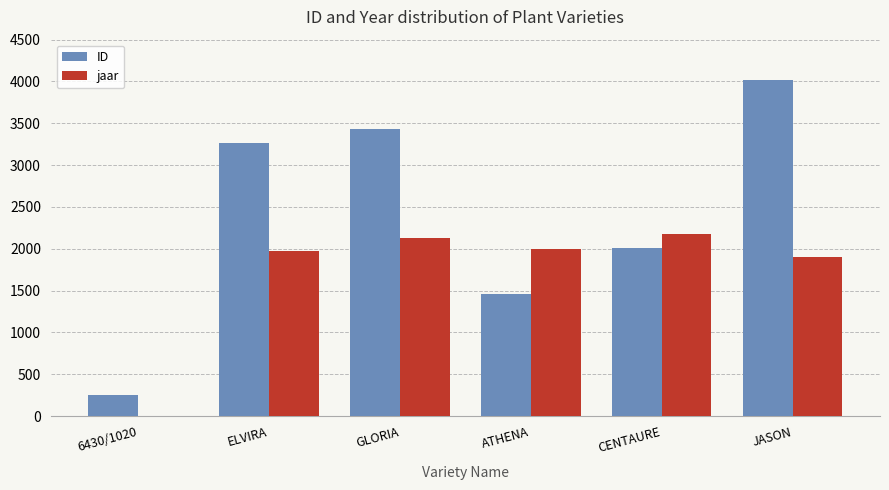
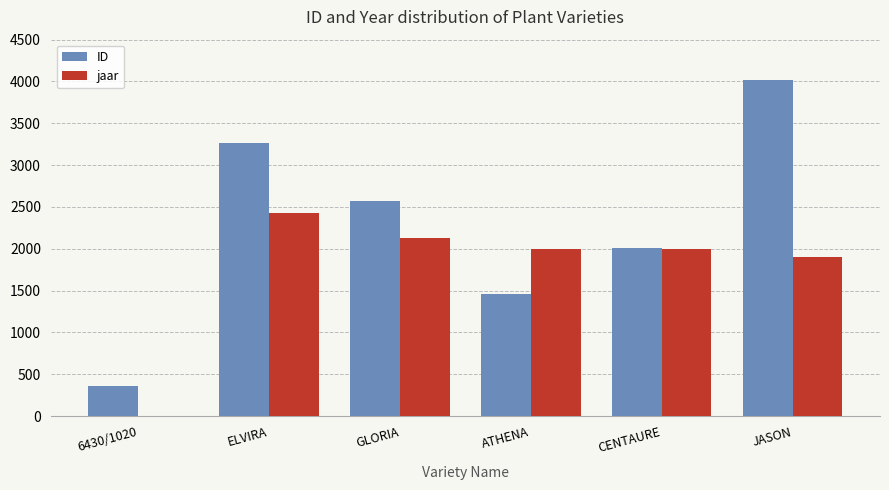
  {
    "ID": {
-     "6430/1020": 300,
+     "6430/1020": 400,
      "ELVIRA": 3300,
-     "GLORIA": 3400,
+     "GLORIA": 2600,
      "ATHENA": 1500,
      "CENTAURE": 2000,
      "JASON": 4000
    },
    "jaar": {
      "6430/1020": 0,
-     "ELVIRA": 2000,
+     "ELVIRA": 2400,
      "GLORIA": 2100,
      "ATHENA": 2000,
-     "CENTAURE": 2200,
+     "CENTAURE": 2000,
      "JASON": 1900
    }
  }
